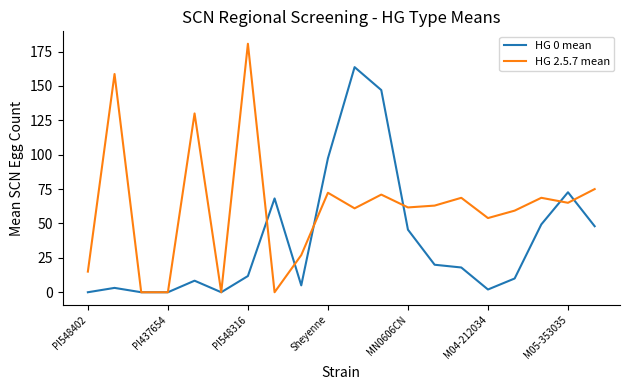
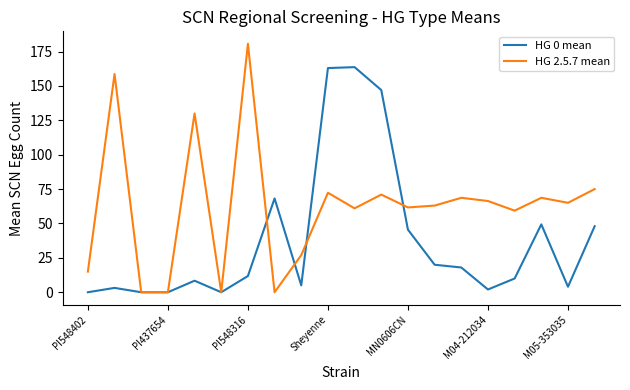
  {
    "HG 0 mean": {
      "PI548402": 0,
      "PI548316": 12,
-     "Sheyenne": 97,
+     "Sheyenne": 163,
      "MN0606CN": 46,
      "M04-212034": 2,
-     "M05-353035": 73
+     "M05-353035": 4
    },
    "HG 2.5.7 mean": {
      "PI548402": 15,
      "PI548316": 181,
      "Sheyenne": 72,
      "MN0606CN": 62,
-     "M04-212034": 54,
+     "M04-212034": 66,
      "M05-353035": 65
    }
  }
